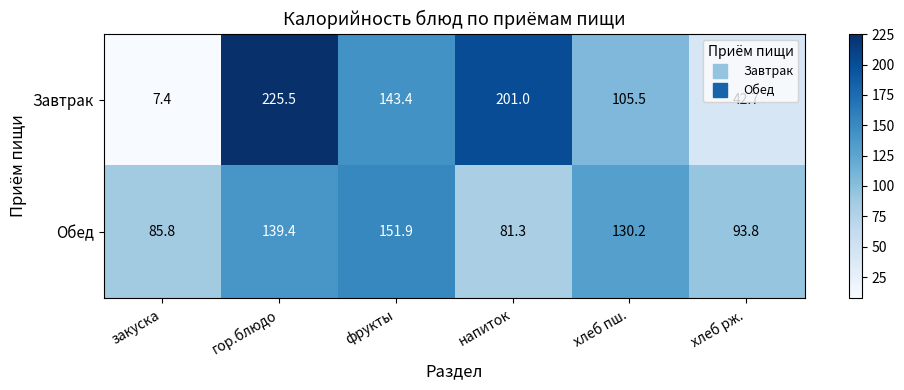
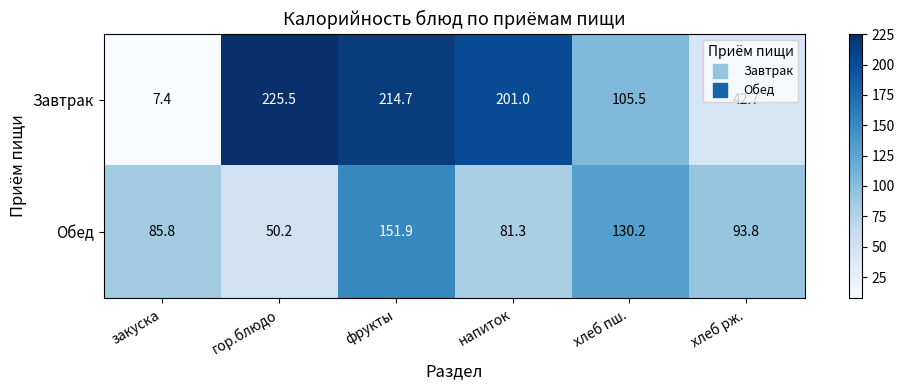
  {
    "Завтрак": {
      "закуска": 7.4,
      "гор.блюдо": 225.5,
-     "фрукты": 143.4,
+     "фрукты": 214.7,
      "напиток": 201.0,
      "хлеб пш.": 105.5
    },
    "Обед": {
      "закуска": 85.8,
-     "гор.блюдо": 139.4,
+     "гор.блюдо": 50.2,
      "фрукты": 151.9,
      "напиток": 81.3,
      "хлеб пш.": 130.2,
      "хлеб рж.": 93.8
    }
  }
